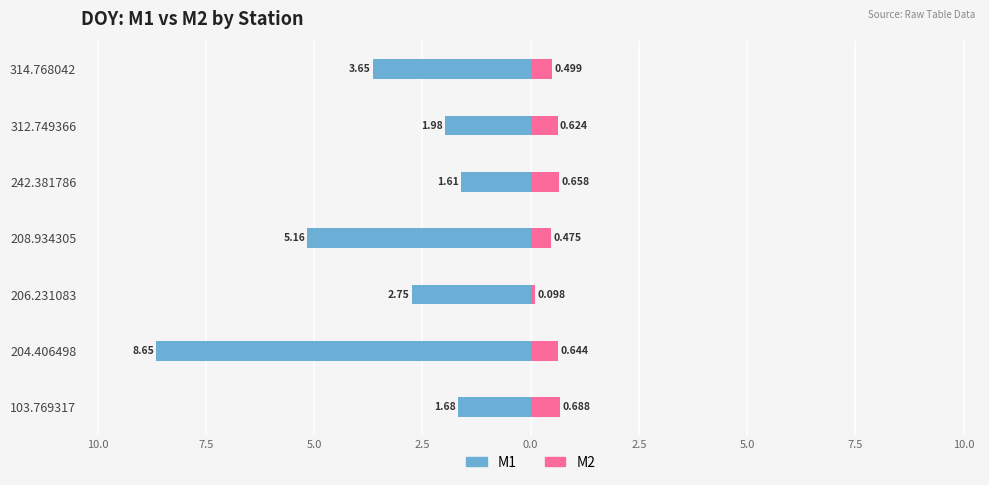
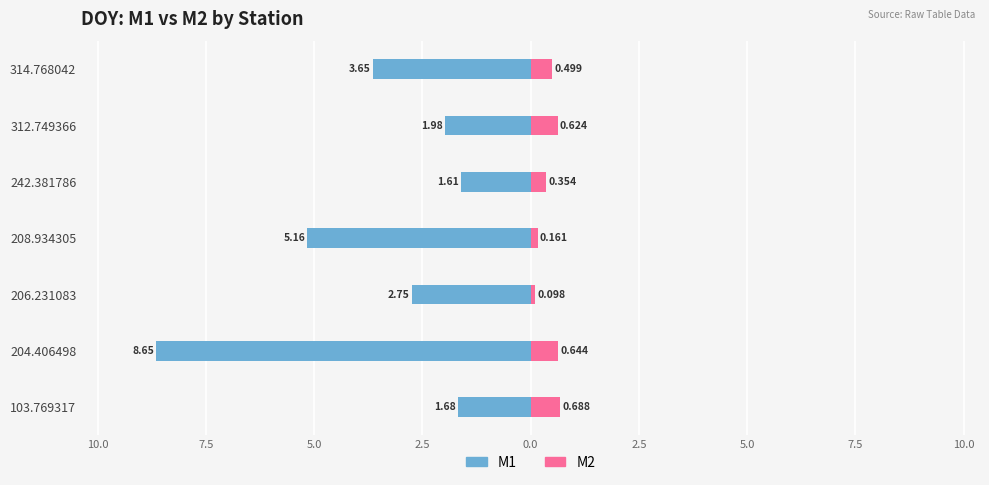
  {
    "M2": {
      "314.768042": 0.499,
      "312.749366": 0.624,
-     "242.381786": 0.658,
-     "208.934305": 0.475,
+     "242.381786": 0.354,
+     "208.934305": 0.161,
      "206.231083": 0.098,
      "204.406498": 0.644,
      "103.769317": 0.688
    }
  }
